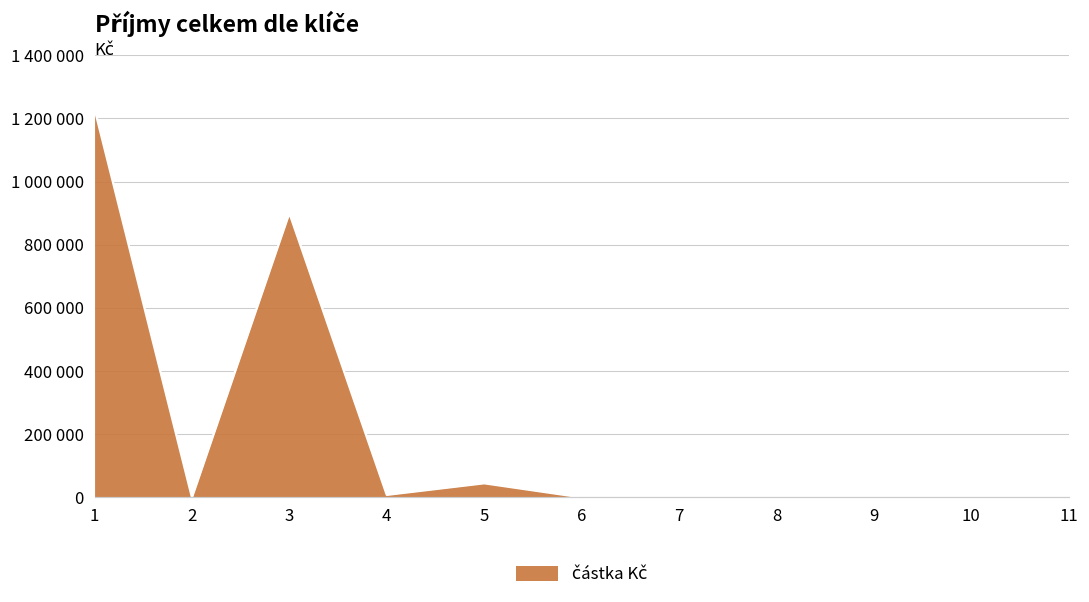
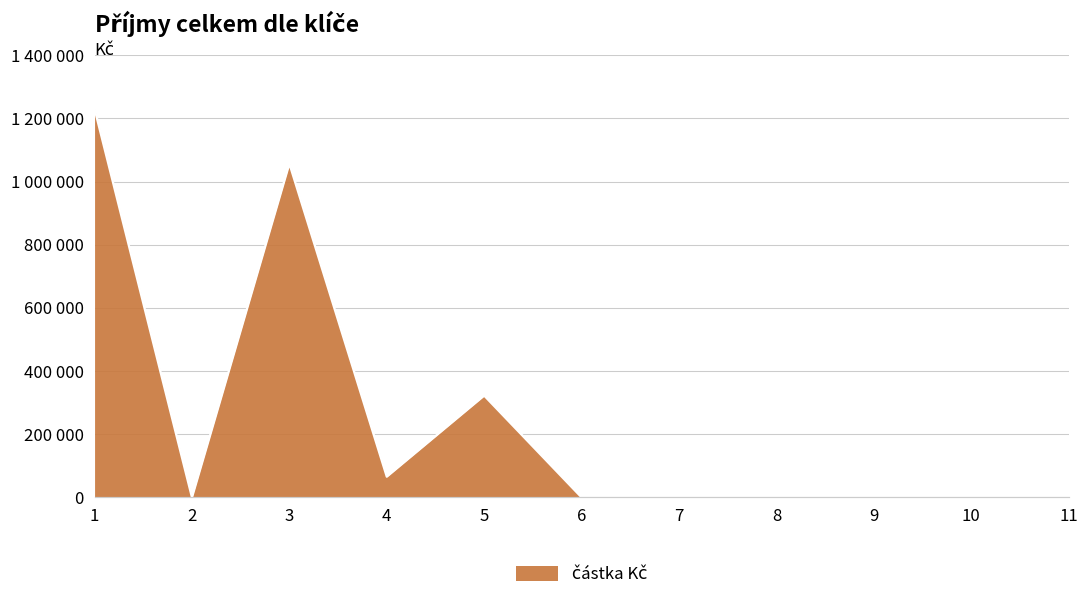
  {
    "1": 1230000,
    "2": 0,
-   "3": 900000,
-   "4": 10000,
-   "5": 40000,
+   "3": 1060000,
+   "4": 70000,
+   "5": 320000,
    "6": 0,
    "7": 0,
    "8": 0,
    "9": 0,
    "10": 0,
    "11": 0
  }
